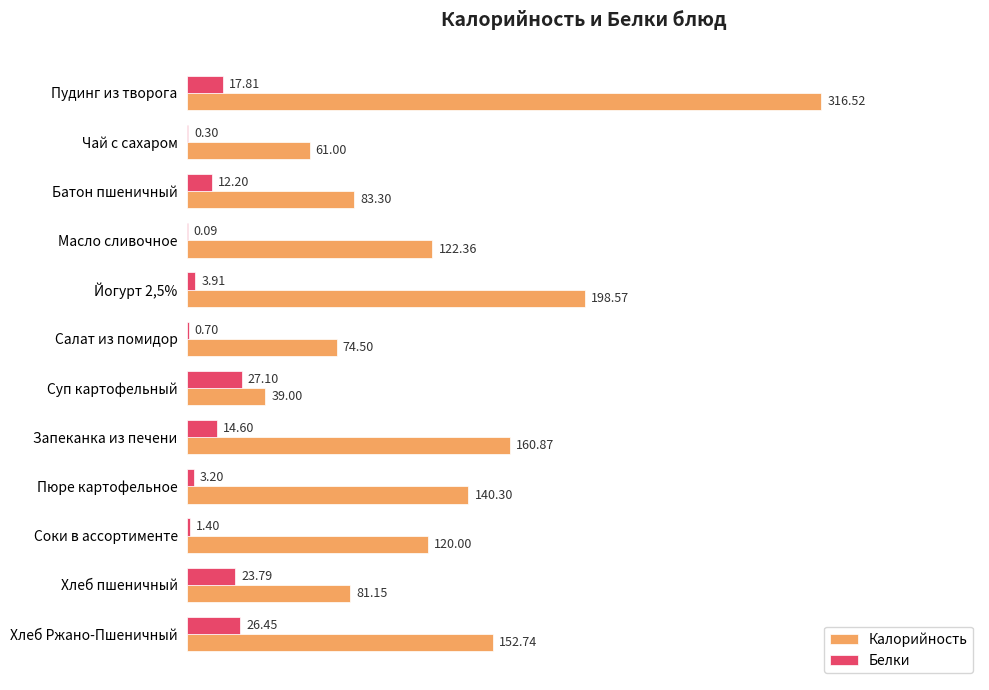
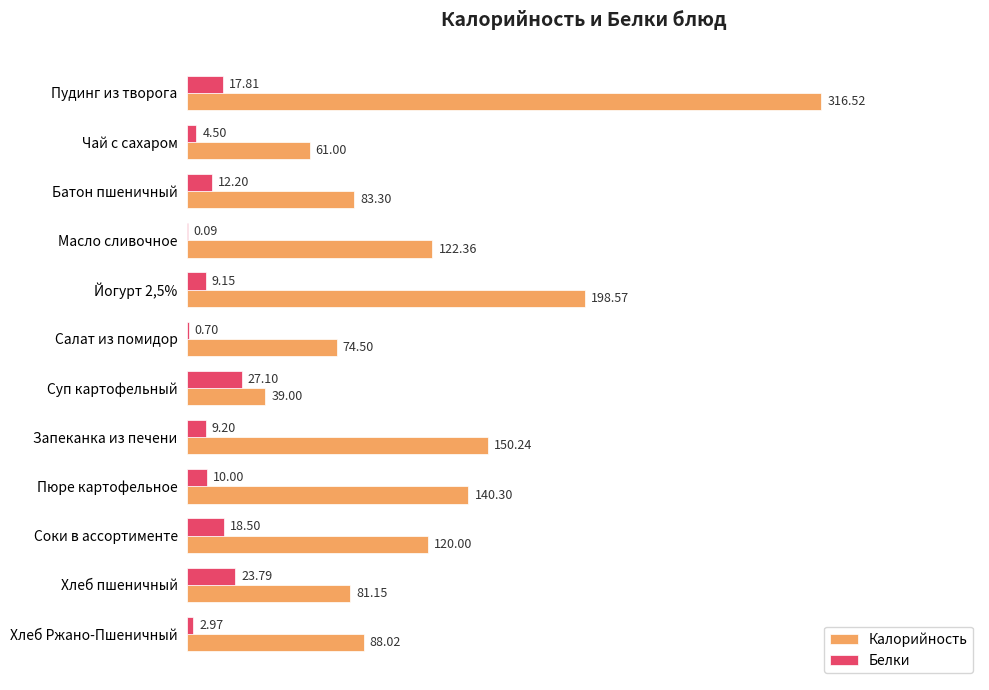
  {
    "Калорийность": {
      "Пудинг из творога": 316.52,
      "Чай с сахаром": 61.00,
      "Батон пшеничный": 83.30,
      "Масло сливочное": 122.36,
      "Йогурт 2,5%": 198.57,
      "Салат из помидор": 74.50,
      "Суп картофельный": 39.00,
-     "Запеканка из печени": 160.87,
+     "Запеканка из печени": 150.24,
      "Пюре картофельное": 140.30,
      "Соки в ассортименте": 120.00,
      "Хлеб пшеничный": 81.15,
-     "Хлеб Ржано-Пшеничный": 152.74
+     "Хлеб Ржано-Пшеничный": 88.02
    },
    "Белки": {
      "Пудинг из творога": 17.81,
-     "Чай с сахаром": 0.30,
+     "Чай с сахаром": 4.50,
      "Батон пшеничный": 12.20,
      "Масло сливочное": 0.09,
-     "Йогурт 2,5%": 3.91,
+     "Йогурт 2,5%": 9.15,
      "Салат из помидор": 0.70,
      "Суп картофельный": 27.10,
-     "Запеканка из печени": 14.60,
-     "Пюре картофельное": 3.20,
-     "Соки в ассортименте": 1.40,
+     "Запеканка из печени": 9.20,
+     "Пюре картофельное": 10.00,
+     "Соки в ассортименте": 18.50,
      "Хлеб пшеничный": 23.79,
-     "Хлеб Ржано-Пшеничный": 26.45
+     "Хлеб Ржано-Пшеничный": 2.97
    }
  }
